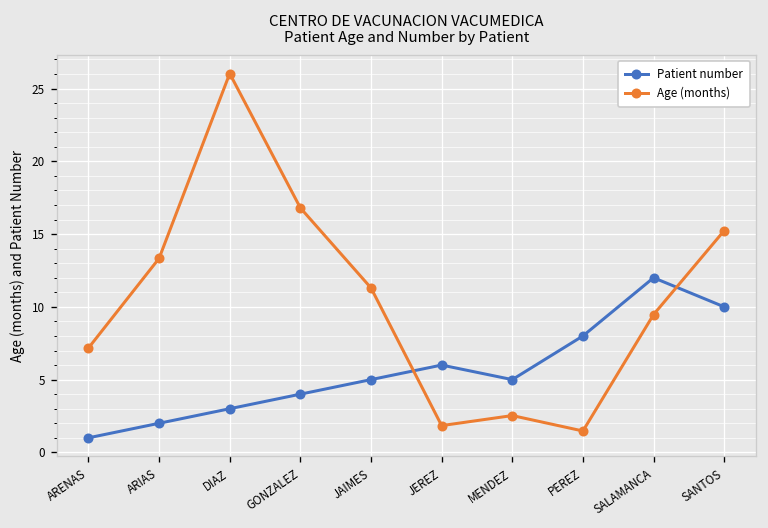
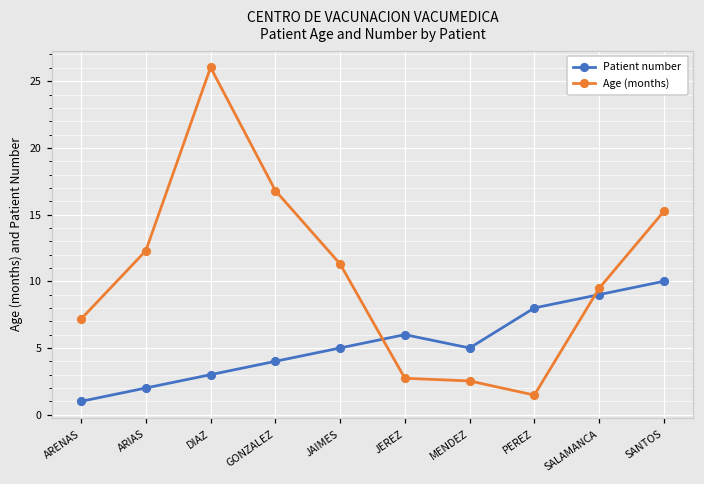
  {
    "Patient number": {
      "ARENAS": 1,
      "ARIAS": 2,
      "DIAZ": 3,
      "GONZALEZ": 4,
      "JAIMES": 5,
      "JEREZ": 6,
      "MENDEZ": 5,
      "PEREZ": 8,
-     "SALAMANCA": 12,
+     "SALAMANCA": 9,
      "SANTOS": 10
    },
    "Age (months)": {
      "ARENAS": 7.2,
-     "ARIAS": 13.3,
+     "ARIAS": 12.3,
      "DIAZ": 26.0,
      "GONZALEZ": 16.8,
      "JAIMES": 11.3,
-     "JEREZ": 1.8,
+     "JEREZ": 2.7,
      "MENDEZ": 2.5,
      "PEREZ": 1.5,
      "SALAMANCA": 9.5,
      "SANTOS": 15.2
    }
  }
